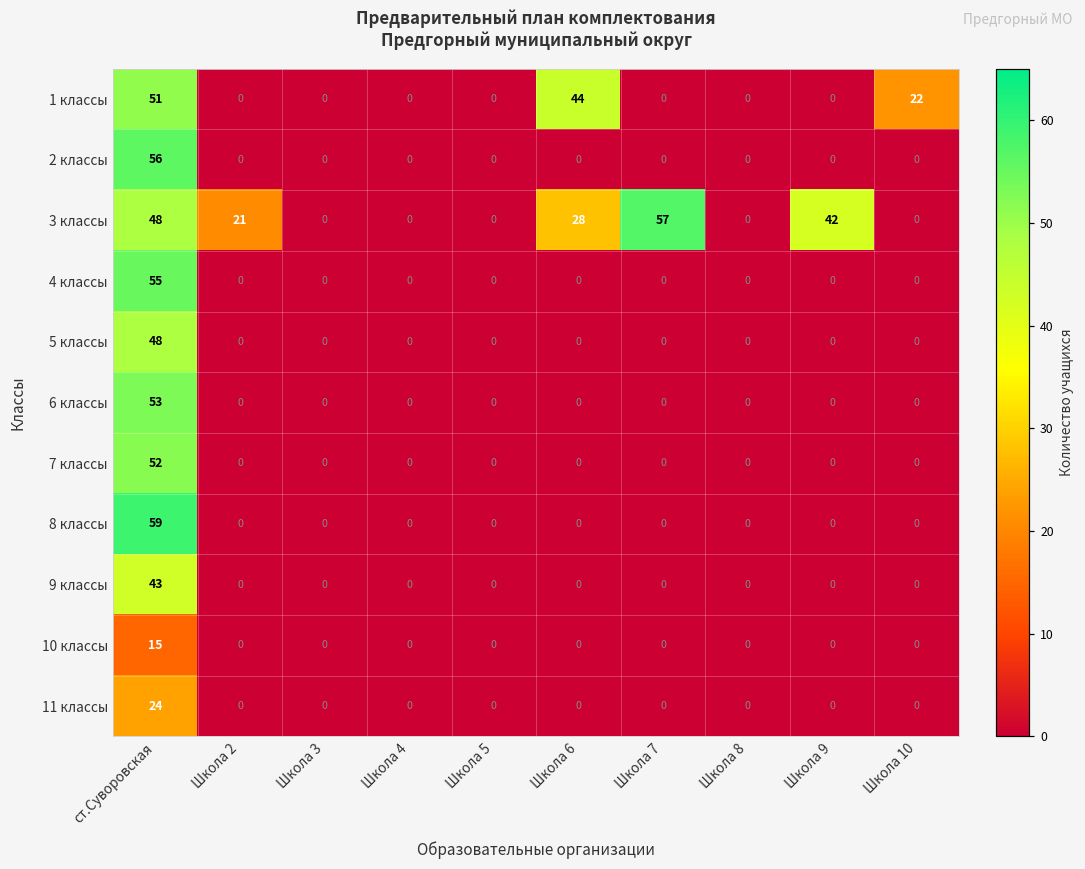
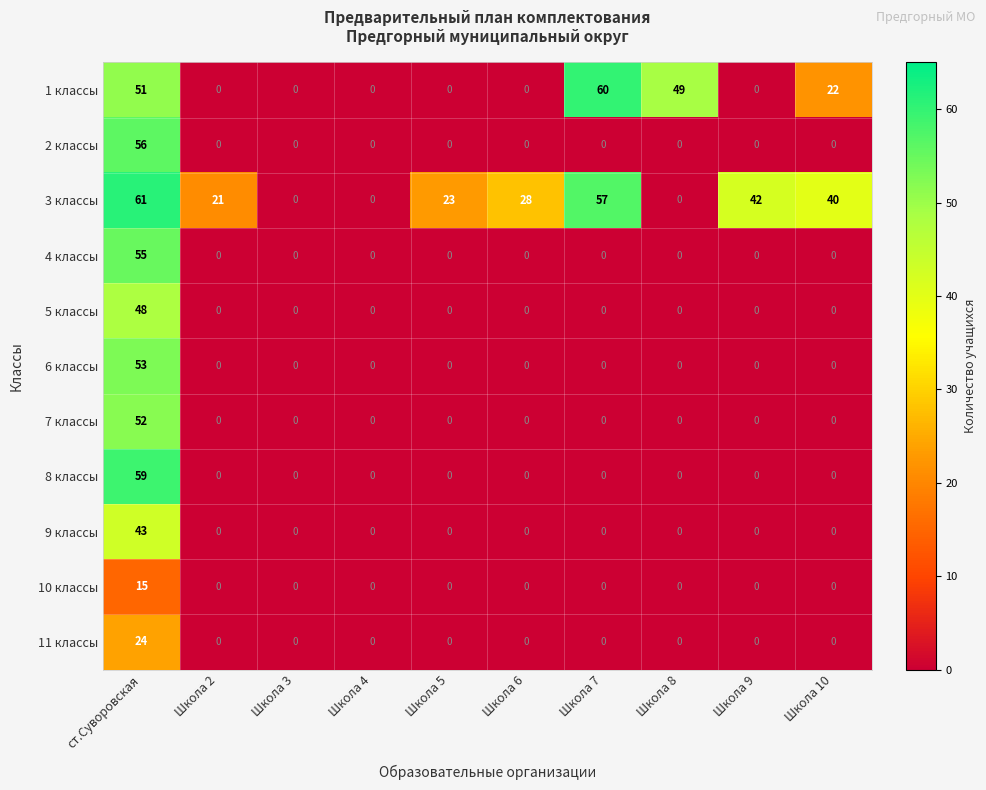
  {
    "1 классы": {
      "ст.Суворовская": 51,
      "Школа 2": 0,
      "Школа 3": 0,
      "Школа 4": 0,
      "Школа 5": 0,
-     "Школа 6": 44,
-     "Школа 7": 0,
-     "Школа 8": 0,
+     "Школа 6": 0,
+     "Школа 7": 60,
+     "Школа 8": 49,
      "Школа 9": 0,
      "Школа 10": 22
    },
    "2 классы": {
      "ст.Суворовская": 56,
      "Школа 2": 0,
      "Школа 3": 0,
      "Школа 4": 0,
      "Школа 5": 0,
      "Школа 6": 0,
      "Школа 7": 0,
      "Школа 8": 0,
      "Школа 9": 0,
      "Школа 10": 0
    },
    "3 классы": {
-     "ст.Суворовская": 48,
+     "ст.Суворовская": 61,
      "Школа 2": 21,
      "Школа 3": 0,
      "Школа 4": 0,
-     "Школа 5": 0,
+     "Школа 5": 23,
      "Школа 6": 28,
      "Школа 7": 57,
      "Школа 8": 0,
      "Школа 9": 42,
-     "Школа 10": 0
+     "Школа 10": 40
    },
    "4 классы": {
      "ст.Суворовская": 55,
      "Школа 2": 0,
      "Школа 3": 0,
      "Школа 4": 0,
      "Школа 5": 0,
      "Школа 6": 0,
      "Школа 7": 0,
      "Школа 8": 0,
      "Школа 9": 0,
      "Школа 10": 0
    },
    "5 классы": {
      "ст.Суворовская": 48,
      "Школа 2": 0,
      "Школа 3": 0,
      "Школа 4": 0,
      "Школа 5": 0,
      "Школа 6": 0,
      "Школа 7": 0,
      "Школа 8": 0,
      "Школа 9": 0,
      "Школа 10": 0
    },
    "6 классы": {
      "ст.Суворовская": 53,
      "Школа 2": 0,
      "Школа 3": 0,
      "Школа 4": 0,
      "Школа 5": 0,
      "Школа 6": 0,
      "Школа 7": 0,
      "Школа 8": 0,
      "Школа 9": 0,
      "Школа 10": 0
    },
    "7 классы": {
      "ст.Суворовская": 52,
      "Школа 2": 0,
      "Школа 3": 0,
      "Школа 4": 0,
      "Школа 5": 0,
      "Школа 6": 0,
      "Школа 7": 0,
      "Школа 8": 0,
      "Школа 9": 0,
      "Школа 10": 0
    },
    "8 классы": {
      "ст.Суворовская": 59,
      "Школа 2": 0,
      "Школа 3": 0,
      "Школа 4": 0,
      "Школа 5": 0,
      "Школа 6": 0,
      "Школа 7": 0,
      "Школа 8": 0,
      "Школа 9": 0,
      "Школа 10": 0
    },
    "9 классы": {
      "ст.Суворовская": 43,
      "Школа 2": 0,
      "Школа 3": 0,
      "Школа 4": 0,
      "Школа 5": 0,
      "Школа 6": 0,
      "Школа 7": 0,
      "Школа 8": 0,
      "Школа 9": 0,
      "Школа 10": 0
    },
    "10 классы": {
      "ст.Суворовская": 15,
      "Школа 2": 0,
      "Школа 3": 0,
      "Школа 4": 0,
      "Школа 5": 0,
      "Школа 6": 0,
      "Школа 7": 0,
      "Школа 8": 0,
      "Школа 9": 0,
      "Школа 10": 0
    },
    "11 классы": {
      "ст.Суворовская": 24,
      "Школа 2": 0,
      "Школа 3": 0,
      "Школа 4": 0,
      "Школа 5": 0,
      "Школа 6": 0,
      "Школа 7": 0,
      "Школа 8": 0,
      "Школа 9": 0,
      "Школа 10": 0
    }
  }
